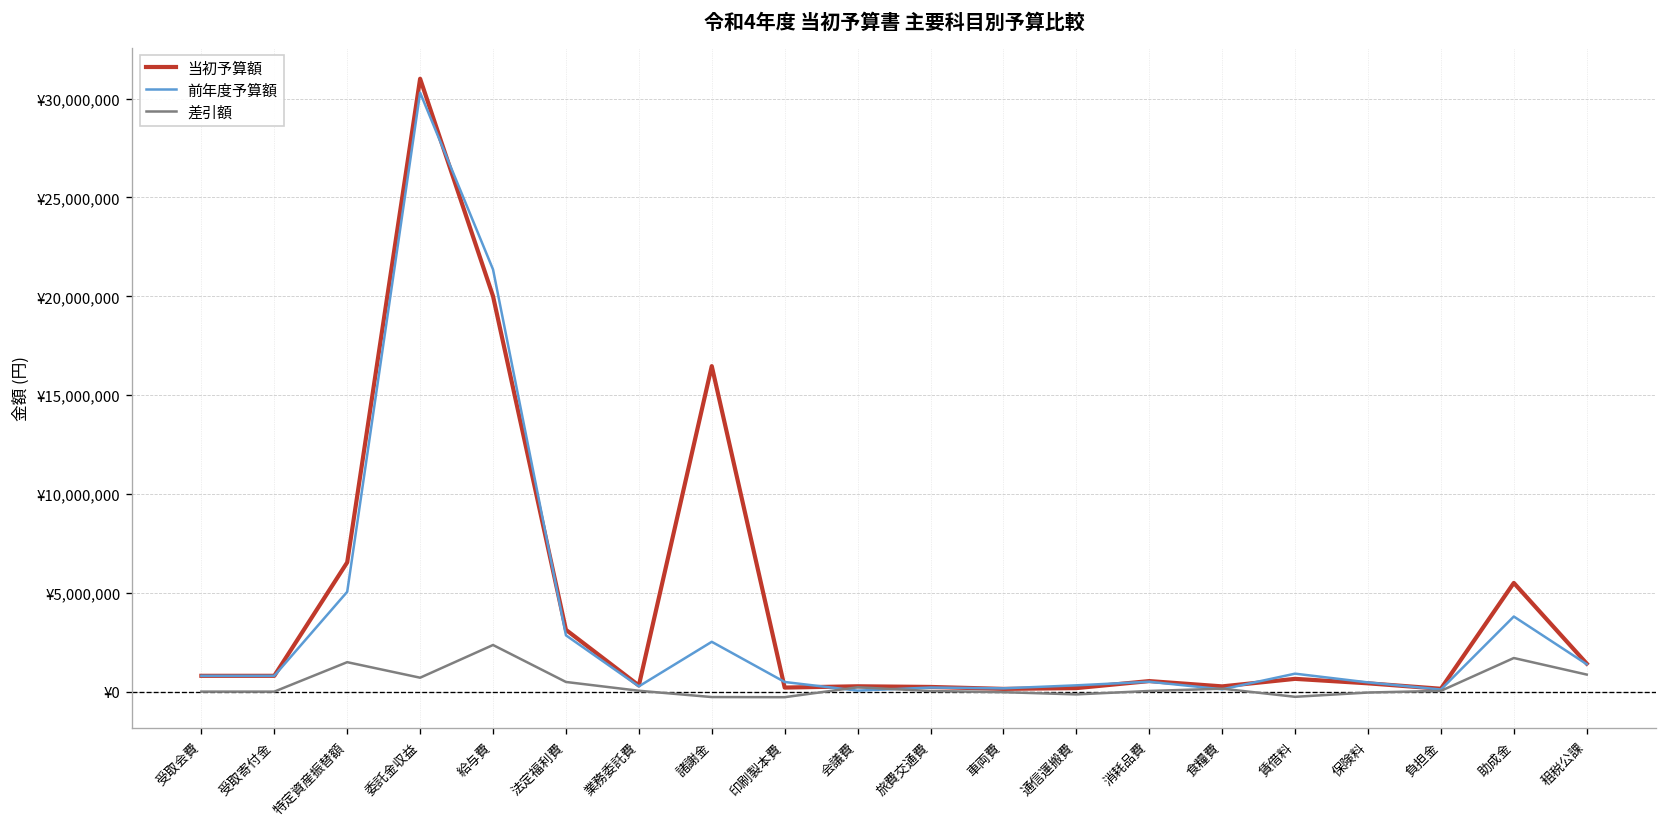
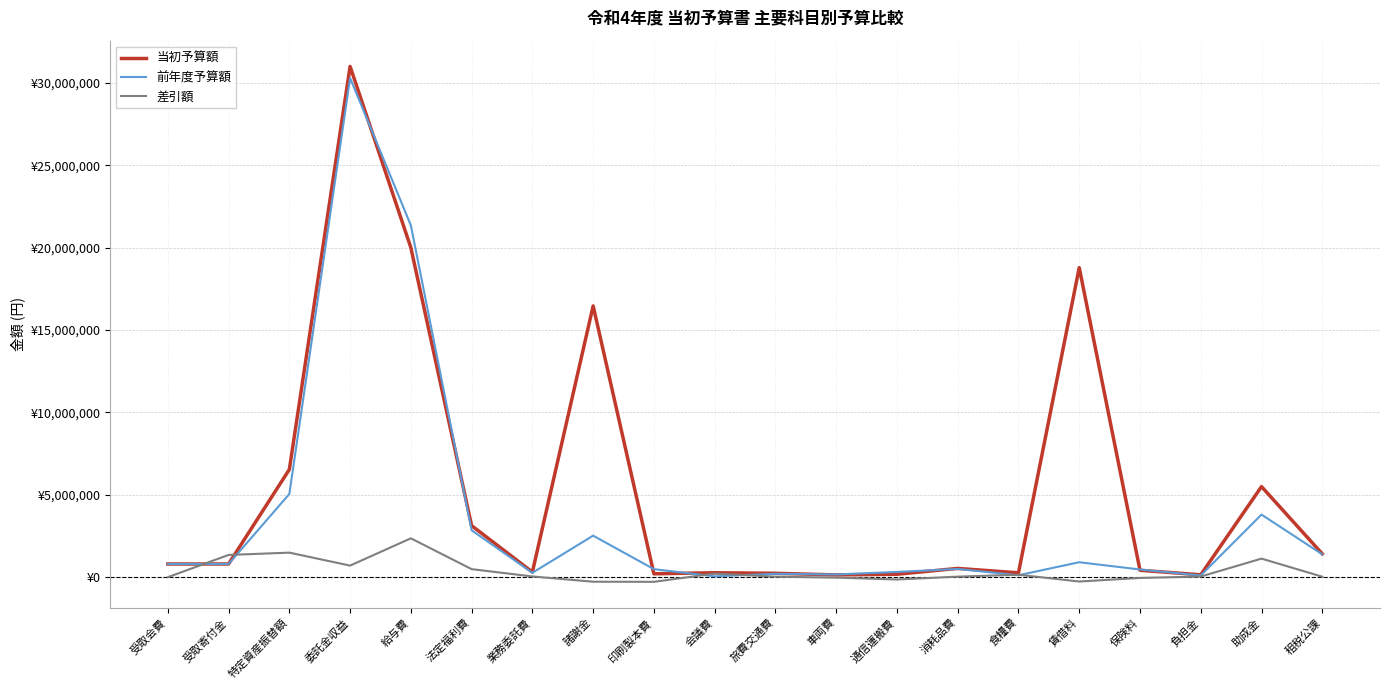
  {
    "当初予算額": {
      "特定資産振替額": "¥6,500,000",
      "委託金収益": "¥31,000,000",
      "給与費": "¥20,000,000",
      "法定福利費": "¥3,100,000",
      "諸謝金": "¥16,500,000",
      "印刷製本費": "¥200,000",
-     "賃借料": "¥600,000",
+     "賃借料": "¥18,800,000",
      "助成金": "¥5,500,000"
    },
    "前年度予算額": {
      "特定資産振替額": "¥5,100,000",
      "委託金収益": "¥30,300,000",
      "給与費": "¥21,400,000",
      "法定福利費": "¥2,800,000",
      "諸謝金": "¥2,500,000",
      "印刷製本費": "¥500,000",
      "会議費": "¥100,000",
      "賃借料": "¥900,000",
      "助成金": "¥3,800,000"
    },
    "差引額": {
      "受取会費": "¥0",
-     "受取寄付金": "¥0",
+     "受取寄付金": "¥1,400,000",
      "特定資産振替額": "¥1,500,000",
      "委託金収益": "¥700,000",
      "給与費": "¥2,400,000",
      "法定福利費": "¥500,000",
      "業務委託費": "¥0",
      "諸謝金": "¥-300,000",
      "印刷製本費": "¥-300,000",
      "旅費交通費": "¥0",
      "車両費": "¥0",
      "通信運搬費": "¥-100,000",
      "消耗品費": "¥0",
      "賃借料": "¥-300,000",
      "保険料": "¥0",
-     "助成金": "¥1,700,000",
-     "租税公課": "¥900,000"
+     "助成金": "¥1,100,000",
+     "租税公課": "¥0"
    }
  }
